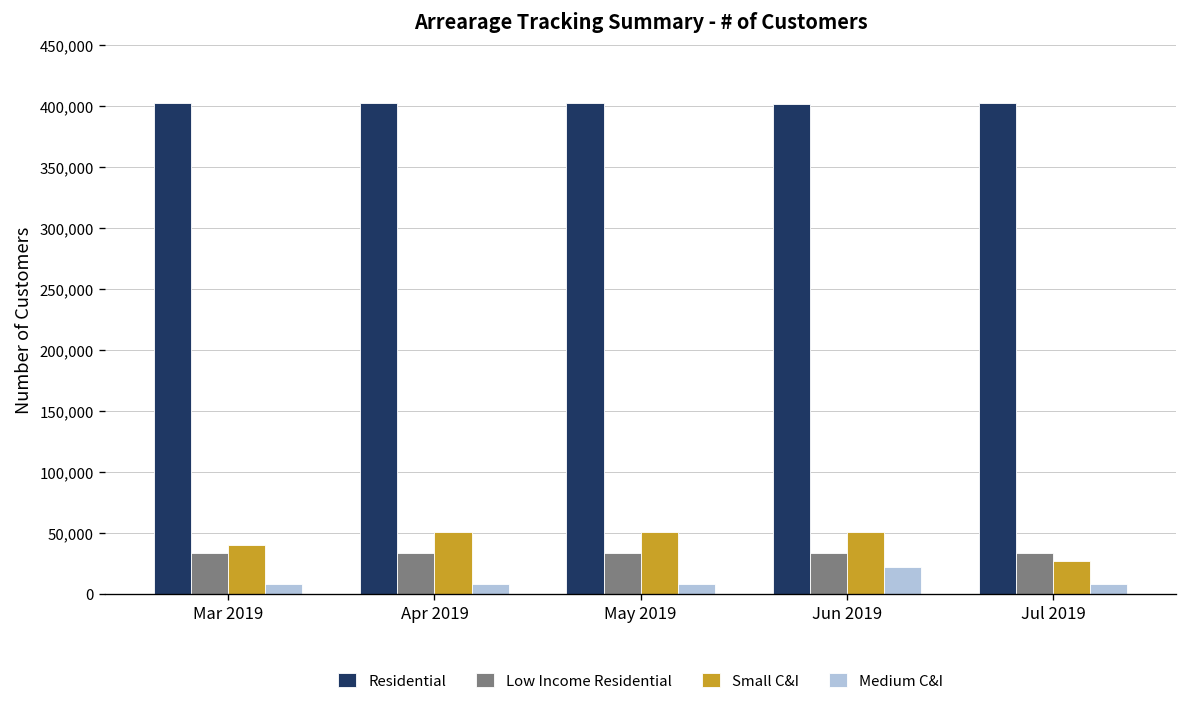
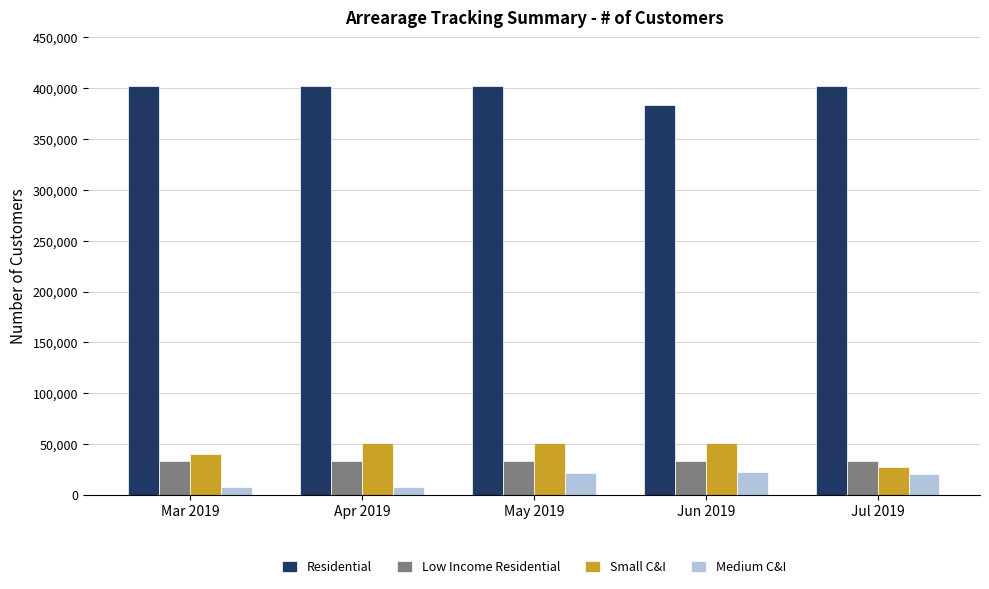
  {
    "Residential": {
      "Mar 2019": "402,000",
      "Apr 2019": "403,000",
      "May 2019": "402,000",
-     "Jun 2019": "402,000",
+     "Jun 2019": "384,000",
      "Jul 2019": "402,000"
    },
    "Low Income Residential": {
      "Mar 2019": "34,000",
      "Apr 2019": "34,000",
      "May 2019": "34,000",
      "Jun 2019": "34,000",
      "Jul 2019": "34,000"
    },
    "Small C&I": {
      "Mar 2019": "40,000",
      "Apr 2019": "51,000",
      "May 2019": "51,000",
      "Jun 2019": "51,000",
      "Jul 2019": "27,000"
    },
    "Medium C&I": {
      "Mar 2019": "8,000",
      "Apr 2019": "8,000",
-     "May 2019": "8,000",
+     "May 2019": "22,000",
      "Jun 2019": "22,000",
-     "Jul 2019": "8,000"
+     "Jul 2019": "20,000"
    }
  }
